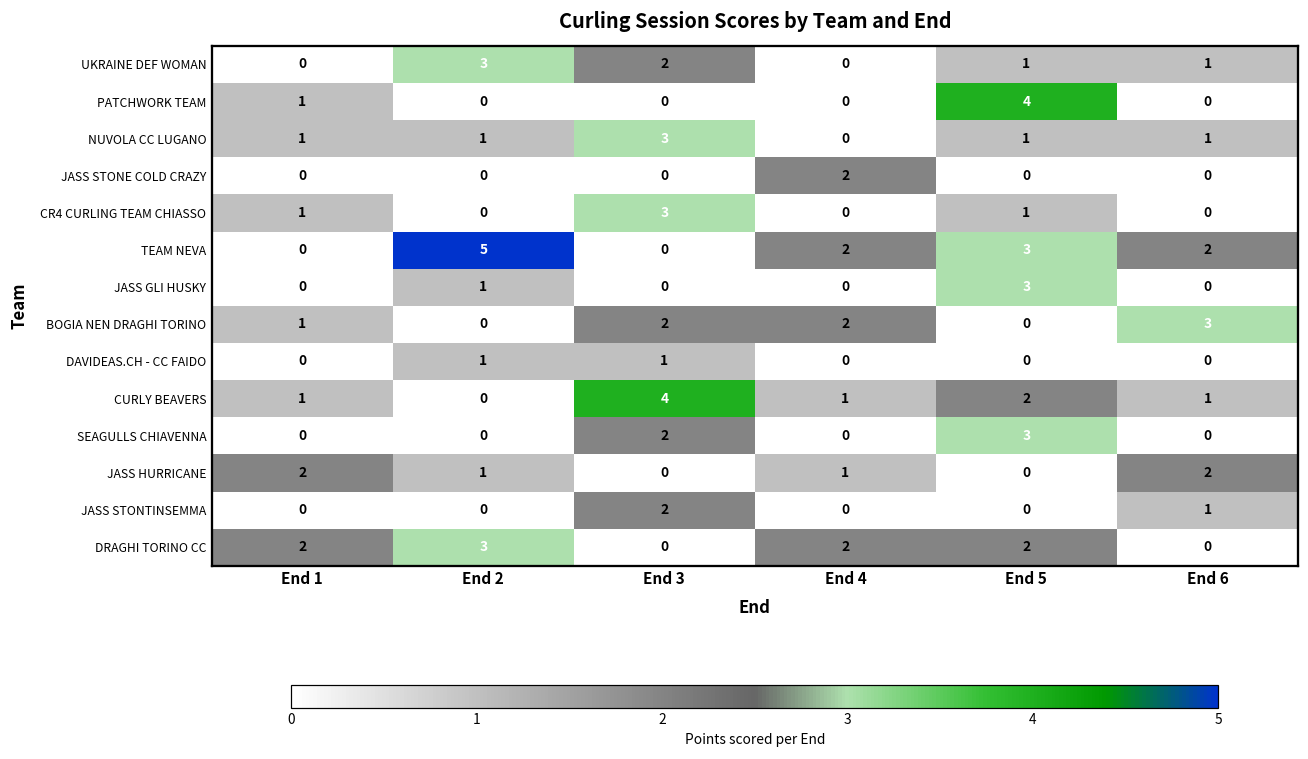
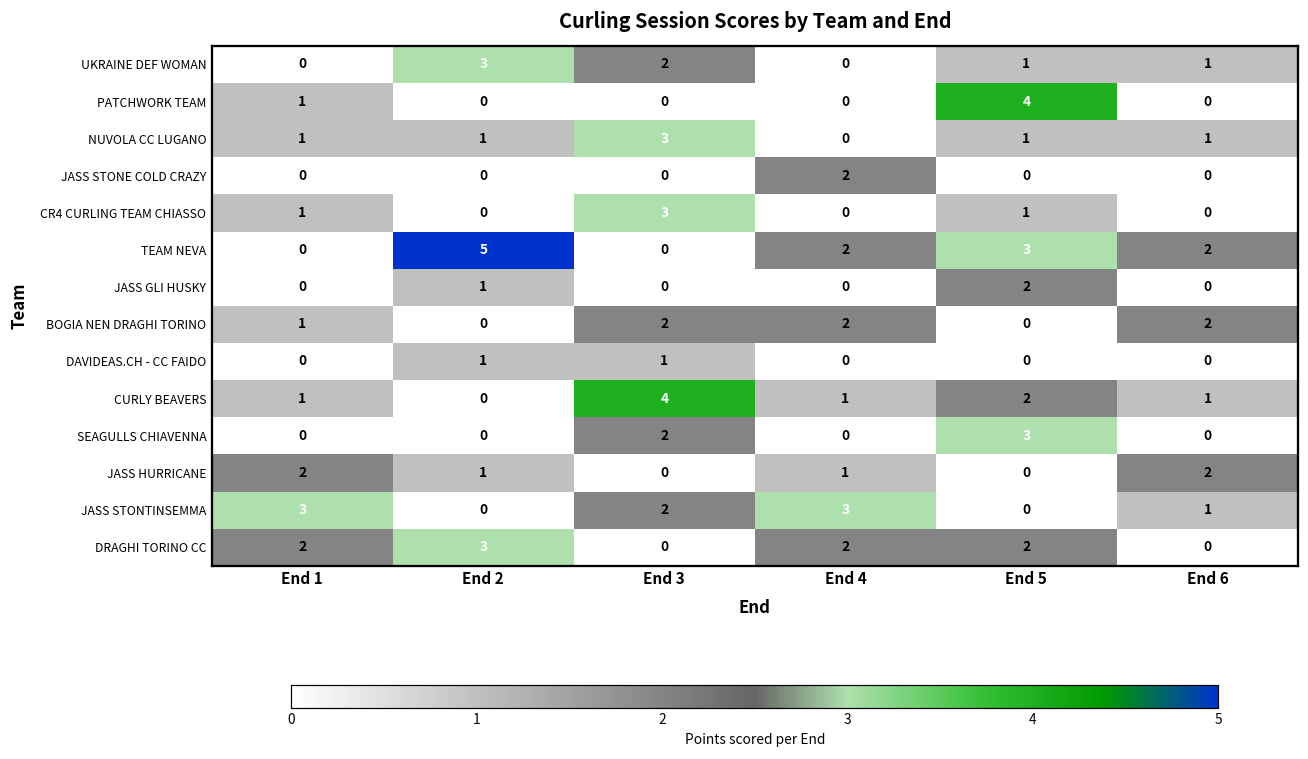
  {
    "UKRAINE DEF WOMAN": {
      "End 1": 0,
      "End 2": 3,
      "End 3": 2,
      "End 4": 0,
      "End 5": 1,
      "End 6": 1
    },
    "PATCHWORK TEAM": {
      "End 1": 1,
      "End 2": 0,
      "End 3": 0,
      "End 4": 0,
      "End 5": 4,
      "End 6": 0
    },
    "NUVOLA CC LUGANO": {
      "End 1": 1,
      "End 2": 1,
      "End 3": 3,
      "End 4": 0,
      "End 5": 1,
      "End 6": 1
    },
    "JASS STONE COLD CRAZY": {
      "End 1": 0,
      "End 2": 0,
      "End 3": 0,
      "End 4": 2,
      "End 5": 0,
      "End 6": 0
    },
    "CR4 CURLING TEAM CHIASSO": {
      "End 1": 1,
      "End 2": 0,
      "End 3": 3,
      "End 4": 0,
      "End 5": 1,
      "End 6": 0
    },
    "TEAM NEVA": {
      "End 1": 0,
      "End 2": 5,
      "End 3": 0,
      "End 4": 2,
      "End 5": 3,
      "End 6": 2
    },
    "JASS GLI HUSKY": {
      "End 1": 0,
      "End 2": 1,
      "End 3": 0,
      "End 4": 0,
-     "End 5": 3,
+     "End 5": 2,
      "End 6": 0
    },
    "BOGIA NEN DRAGHI TORINO": {
      "End 1": 1,
      "End 2": 0,
      "End 3": 2,
      "End 4": 2,
      "End 5": 0,
-     "End 6": 3
+     "End 6": 2
    },
    "DAVIDEAS.CH - CC FAIDO": {
      "End 1": 0,
      "End 2": 1,
      "End 3": 1,
      "End 4": 0,
      "End 5": 0,
      "End 6": 0
    },
    "CURLY BEAVERS": {
      "End 1": 1,
      "End 2": 0,
      "End 3": 4,
      "End 4": 1,
      "End 5": 2,
      "End 6": 1
    },
    "SEAGULLS CHIAVENNA": {
      "End 1": 0,
      "End 2": 0,
      "End 3": 2,
      "End 4": 0,
      "End 5": 3,
      "End 6": 0
    },
    "JASS HURRICANE": {
      "End 1": 2,
      "End 2": 1,
      "End 3": 0,
      "End 4": 1,
      "End 5": 0,
      "End 6": 2
    },
    "JASS STONTINSEMMA": {
-     "End 1": 0,
+     "End 1": 3,
      "End 2": 0,
      "End 3": 2,
-     "End 4": 0,
+     "End 4": 3,
      "End 5": 0,
      "End 6": 1
    },
    "DRAGHI TORINO CC": {
      "End 1": 2,
      "End 2": 3,
      "End 3": 0,
      "End 4": 2,
      "End 5": 2,
      "End 6": 0
    }
  }
